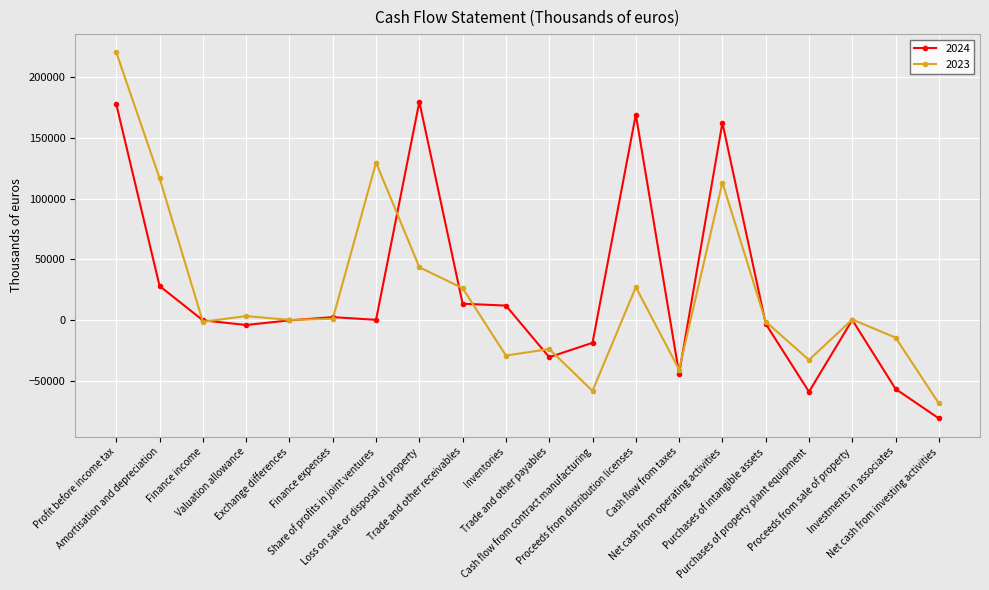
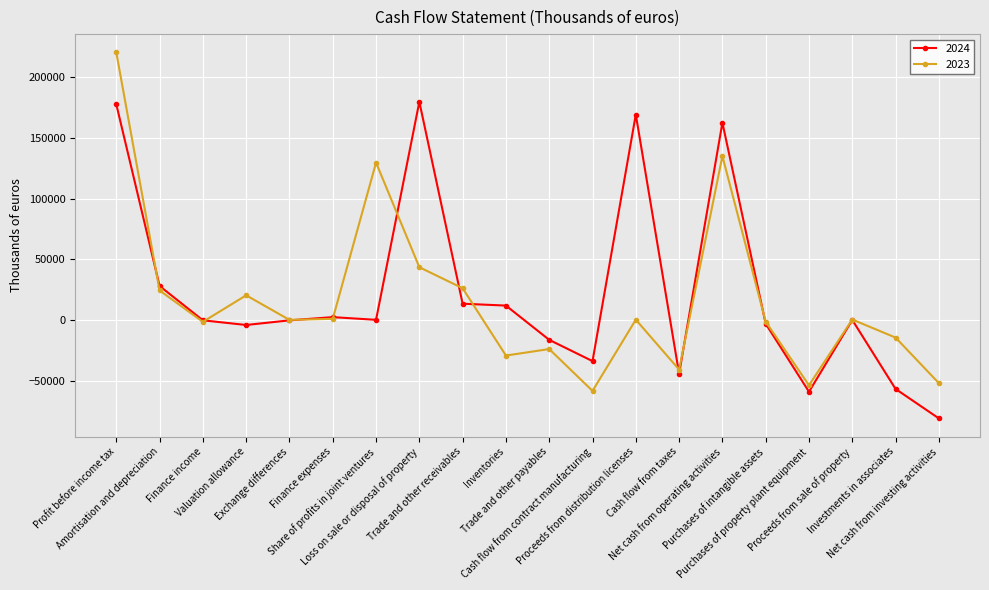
  {
    "2024": {
      "Profit before income tax": 178000,
      "Amortisation and depreciation": 28000,
      "Valuation allowance": -4000,
      "Share of profits in joint ventures": 0,
      "Loss on sale or disposal of property": 180000,
      "Trade and other receivables": 13000,
      "Inventories": 12000,
-     "Trade and other payables": -31000,
-     "Cash flow from contract manufacturing": -19000,
+     "Trade and other payables": -16000,
+     "Cash flow from contract manufacturing": -34000,
      "Proceeds from distribution licenses": 169000,
      "Cash flow from taxes": -44000,
      "Net cash from operating activities": 163000,
      "Purchases of property plant equipment": -59000,
      "Investments in associates": -57000,
      "Net cash from investing activities": -81000
    },
    "2023": {
      "Profit before income tax": 220000,
-     "Amortisation and depreciation": 117000,
-     "Valuation allowance": 3000,
+     "Amortisation and depreciation": 24000,
+     "Valuation allowance": 20000,
      "Share of profits in joint ventures": 130000,
      "Loss on sale or disposal of property": 43000,
      "Trade and other receivables": 26000,
      "Inventories": -29000,
      "Trade and other payables": -24000,
      "Cash flow from contract manufacturing": -58000,
-     "Proceeds from distribution licenses": 27000,
+     "Proceeds from distribution licenses": 0,
      "Cash flow from taxes": -41000,
-     "Net cash from operating activities": 113000,
-     "Purchases of property plant equipment": -33000,
+     "Net cash from operating activities": 135000,
+     "Purchases of property plant equipment": -54000,
      "Investments in associates": -14000,
-     "Net cash from investing activities": -69000
+     "Net cash from investing activities": -52000
    }
  }
